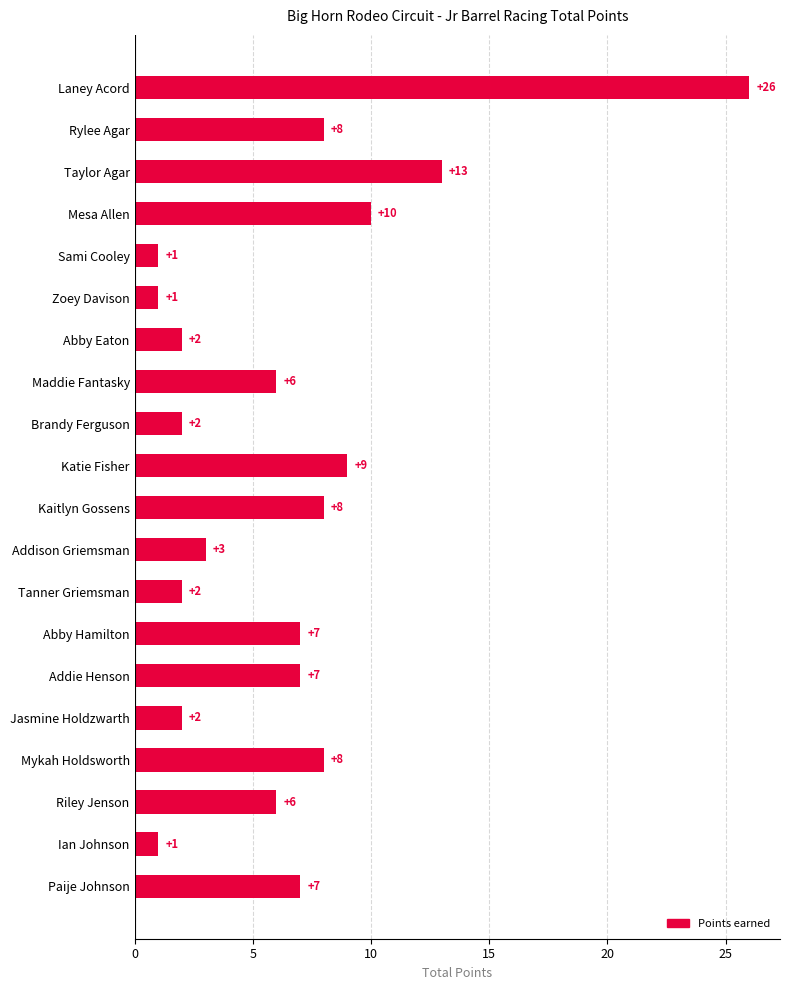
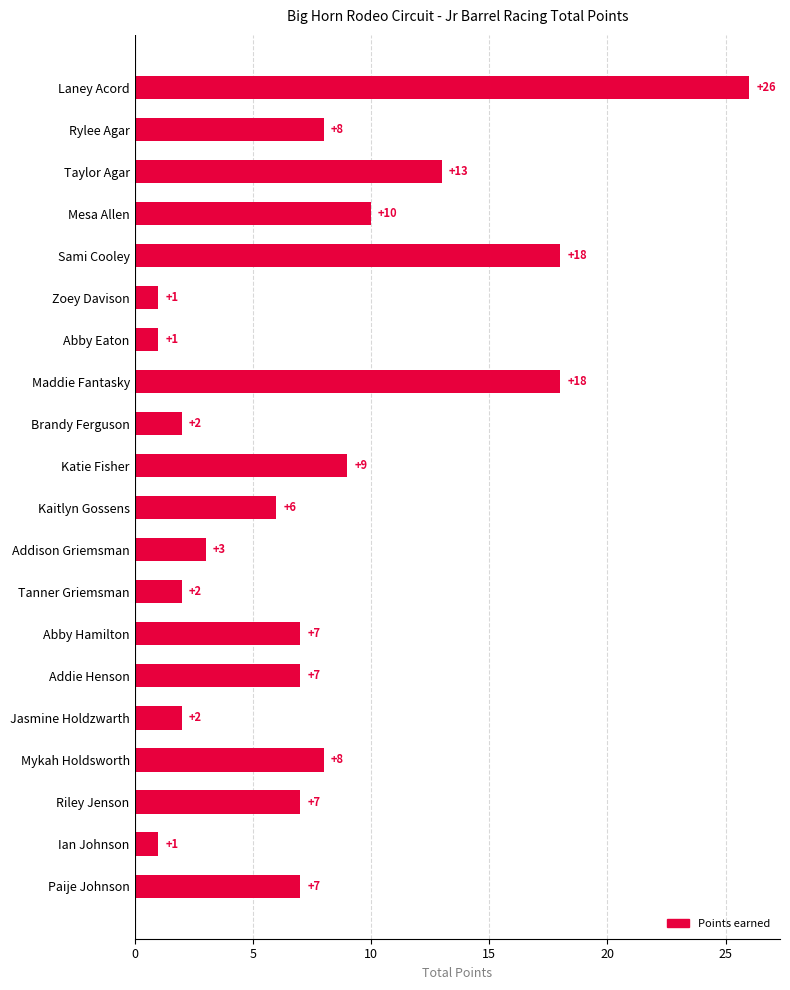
  {
    "Laney Acord": "+26",
    "Rylee Agar": "+8",
    "Taylor Agar": "+13",
    "Mesa Allen": "+10",
-   "Sami Cooley": "+1",
+   "Sami Cooley": "+18",
    "Zoey Davison": "+1",
-   "Abby Eaton": "+2",
-   "Maddie Fantasky": "+6",
+   "Abby Eaton": "+1",
+   "Maddie Fantasky": "+18",
    "Brandy Ferguson": "+2",
    "Katie Fisher": "+9",
-   "Kaitlyn Gossens": "+8",
+   "Kaitlyn Gossens": "+6",
    "Addison Griemsman": "+3",
    "Tanner Griemsman": "+2",
    "Abby Hamilton": "+7",
    "Addie Henson": "+7",
    "Jasmine Holdzwarth": "+2",
    "Mykah Holdsworth": "+8",
-   "Riley Jenson": "+6",
+   "Riley Jenson": "+7",
    "Ian Johnson": "+1",
    "Paije Johnson": "+7"
  }
